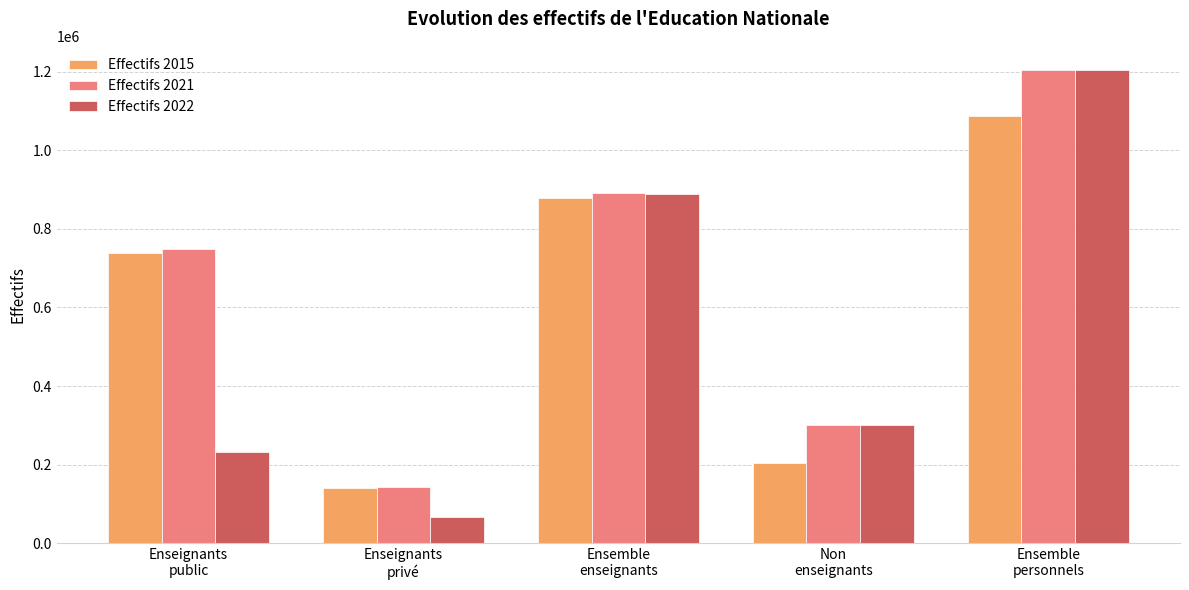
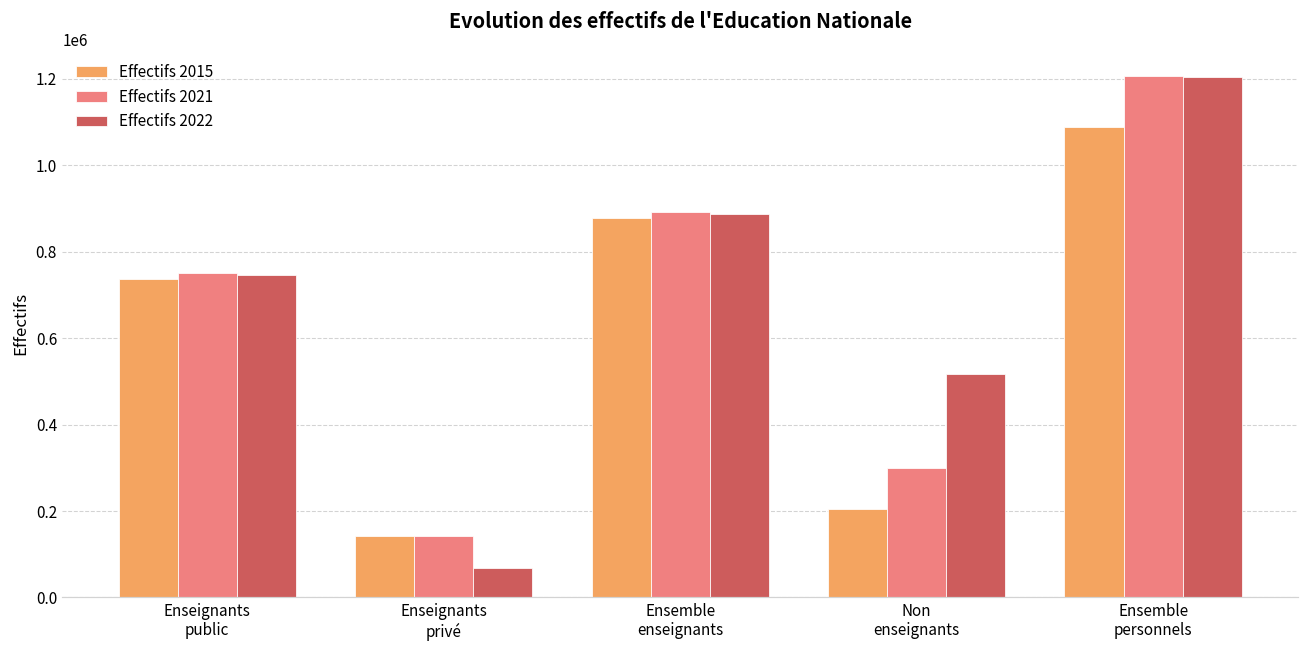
  {
    "Effectifs 2022": {
-     "Enseignants public": 230000,
+     "Enseignants public": 750000,
      "Enseignants privé": 70000,
      "Ensemble enseignants": 890000,
-     "Non enseignants": 300000,
+     "Non enseignants": 520000,
      "Ensemble personnels": 1200000
    }
  }
